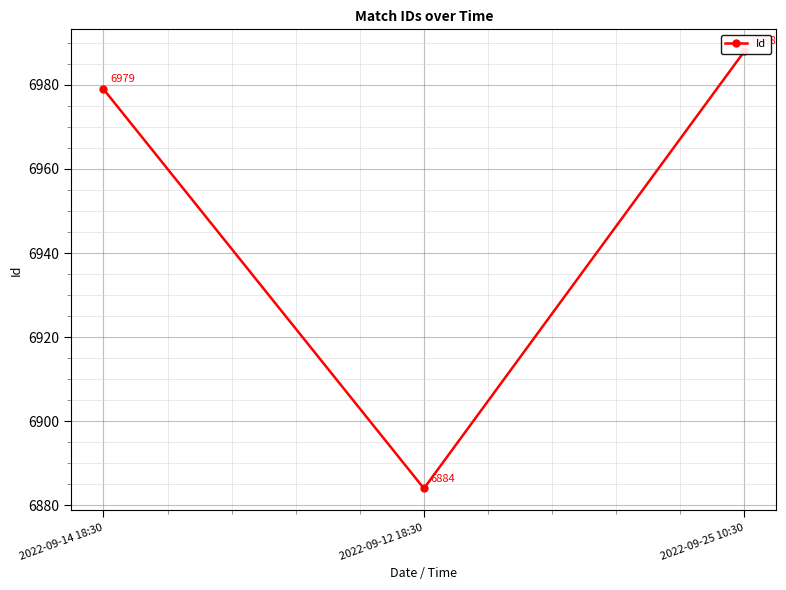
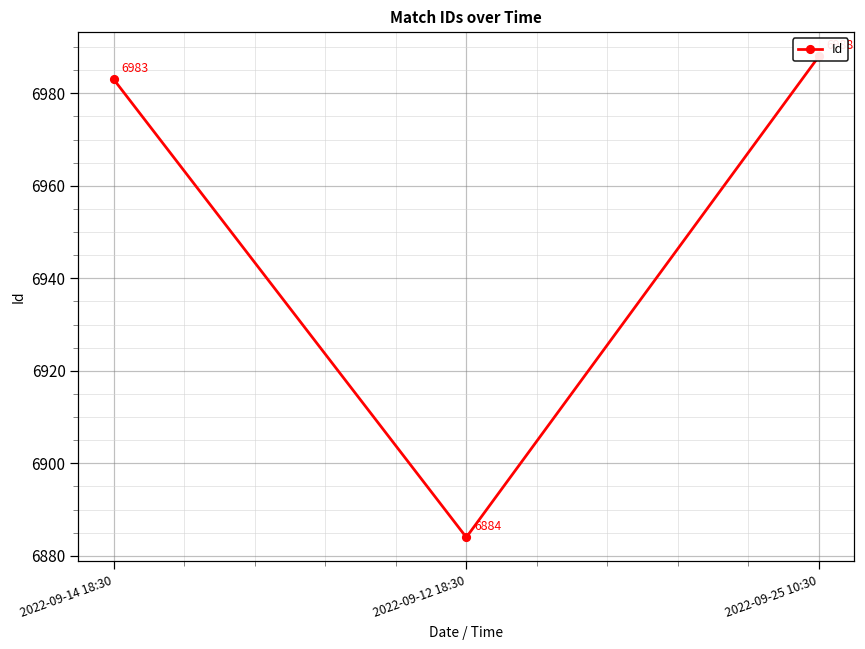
  {
-   "2022-09-14 18:30": 6979,
+   "2022-09-14 18:30": 6983,
    "2022-09-12 18:30": 6884
  }
